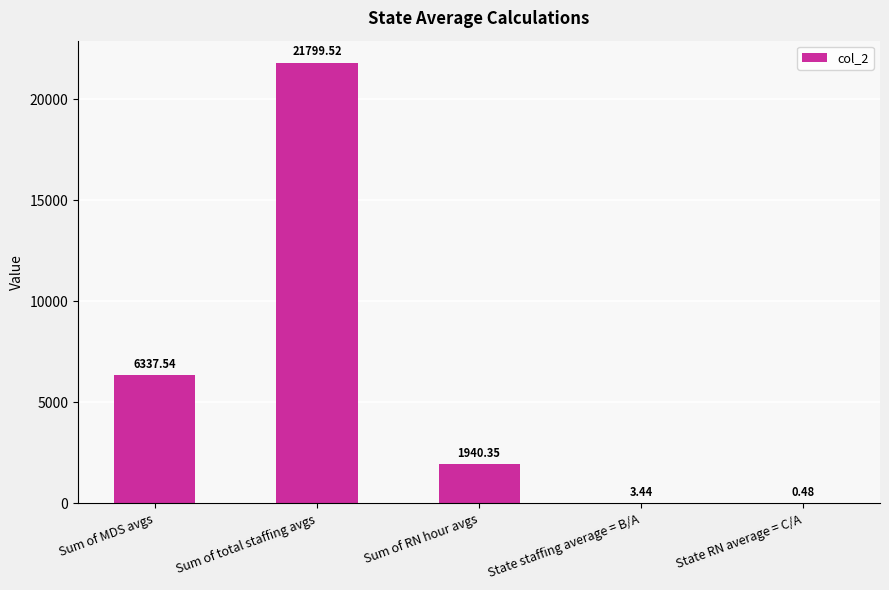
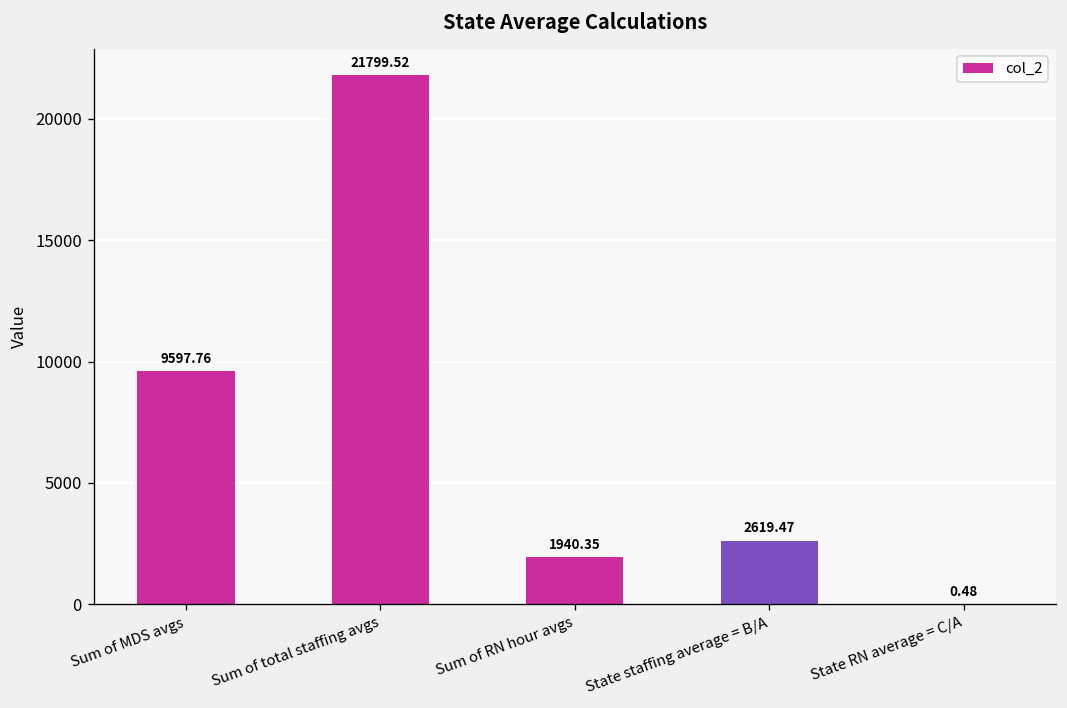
  {
-   "Sum of MDS avgs": 6337.54,
+   "Sum of MDS avgs": 9597.76,
    "Sum of total staffing avgs": 21799.52,
    "Sum of RN hour avgs": 1940.35,
-   "State staffing average = B/A": 3.44,
+   "State staffing average = B/A": 2619.47,
    "State RN average = C/A": 0.48
  }
